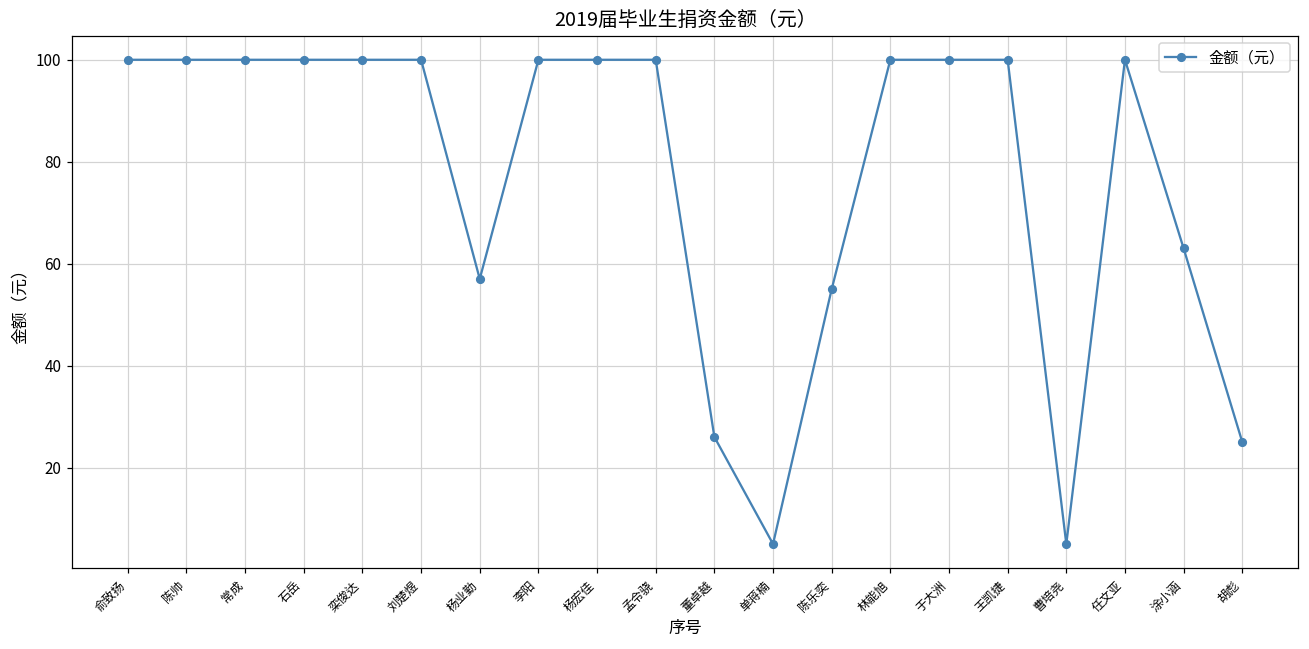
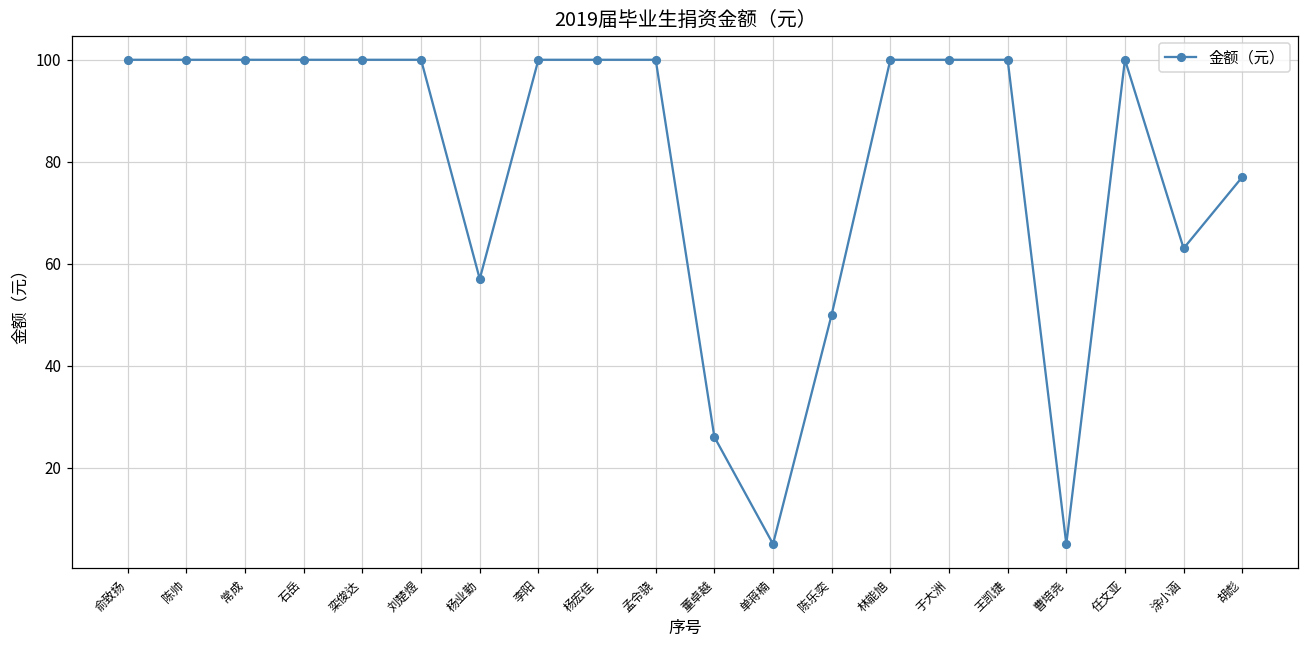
  {
    "俞致扬": 100,
    "陈帅": 100,
    "常成": 100,
    "石岳": 100,
    "栾俊达": 100,
    "刘楚煜": 100,
    "杨业勤": 57,
    "李阳": 100,
    "杨宏佳": 100,
    "孟令骁": 100,
    "董卓越": 26,
    "单蒋楠": 5,
-   "陈乐奕": 55,
+   "陈乐奕": 50,
    "林能旭": 100,
    "于大洲": 100,
    "王凯捷": 100,
    "曹培尧": 5,
    "任文亚": 100,
    "涂小涵": 63,
-   "胡彪": 25
+   "胡彪": 77
  }
